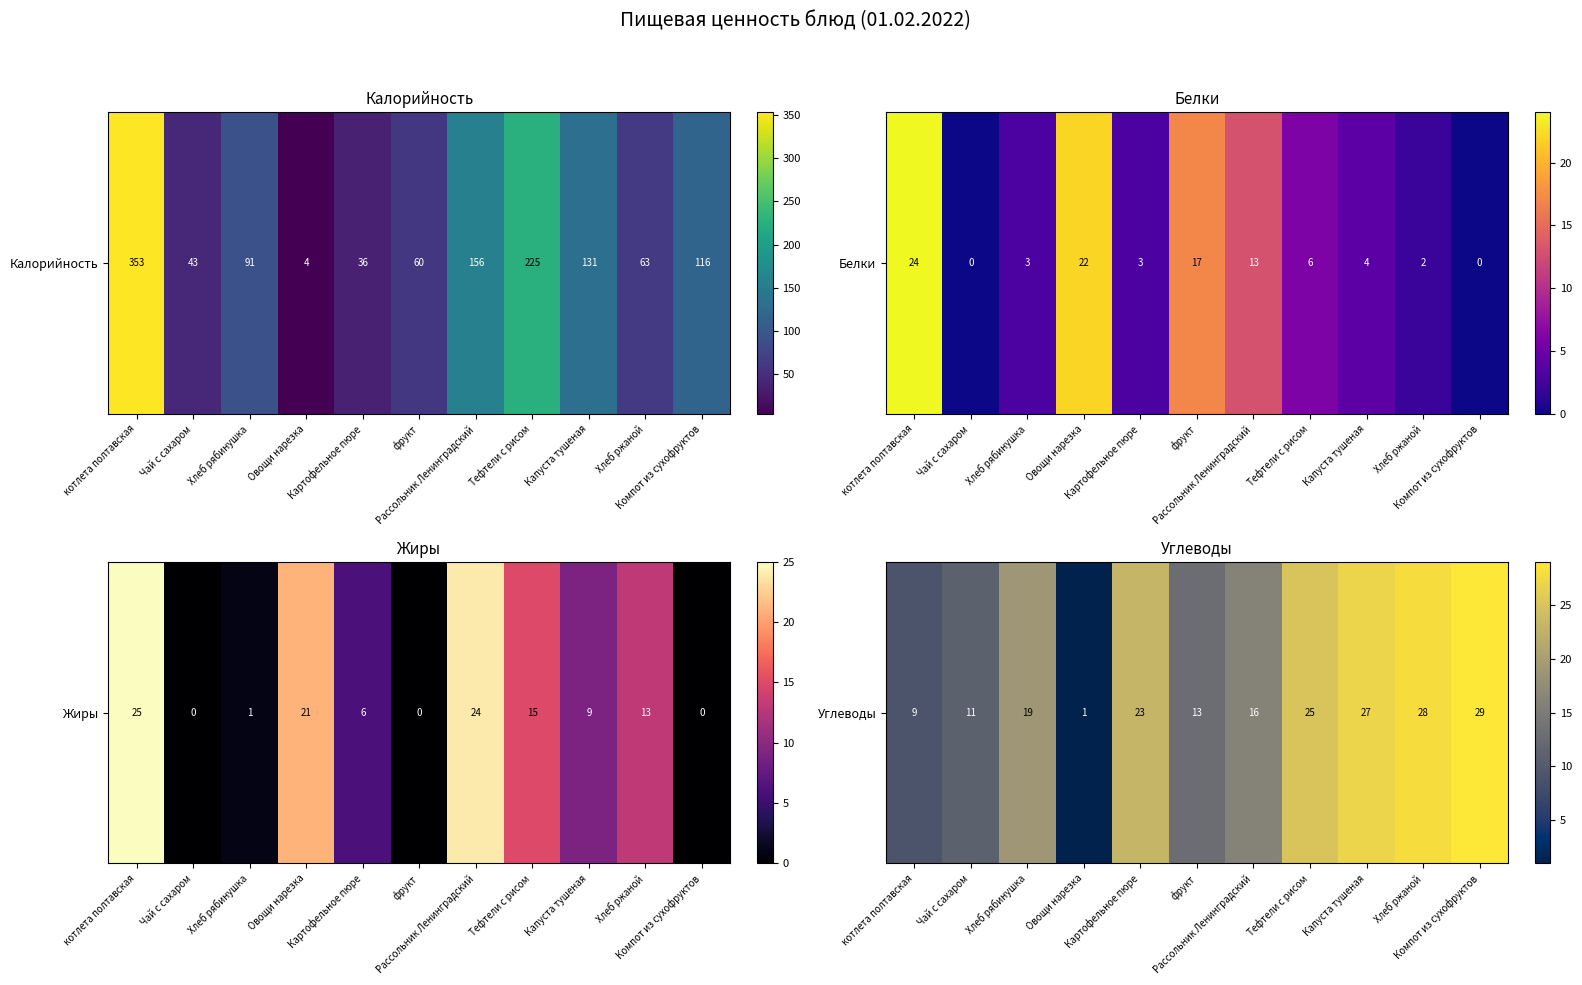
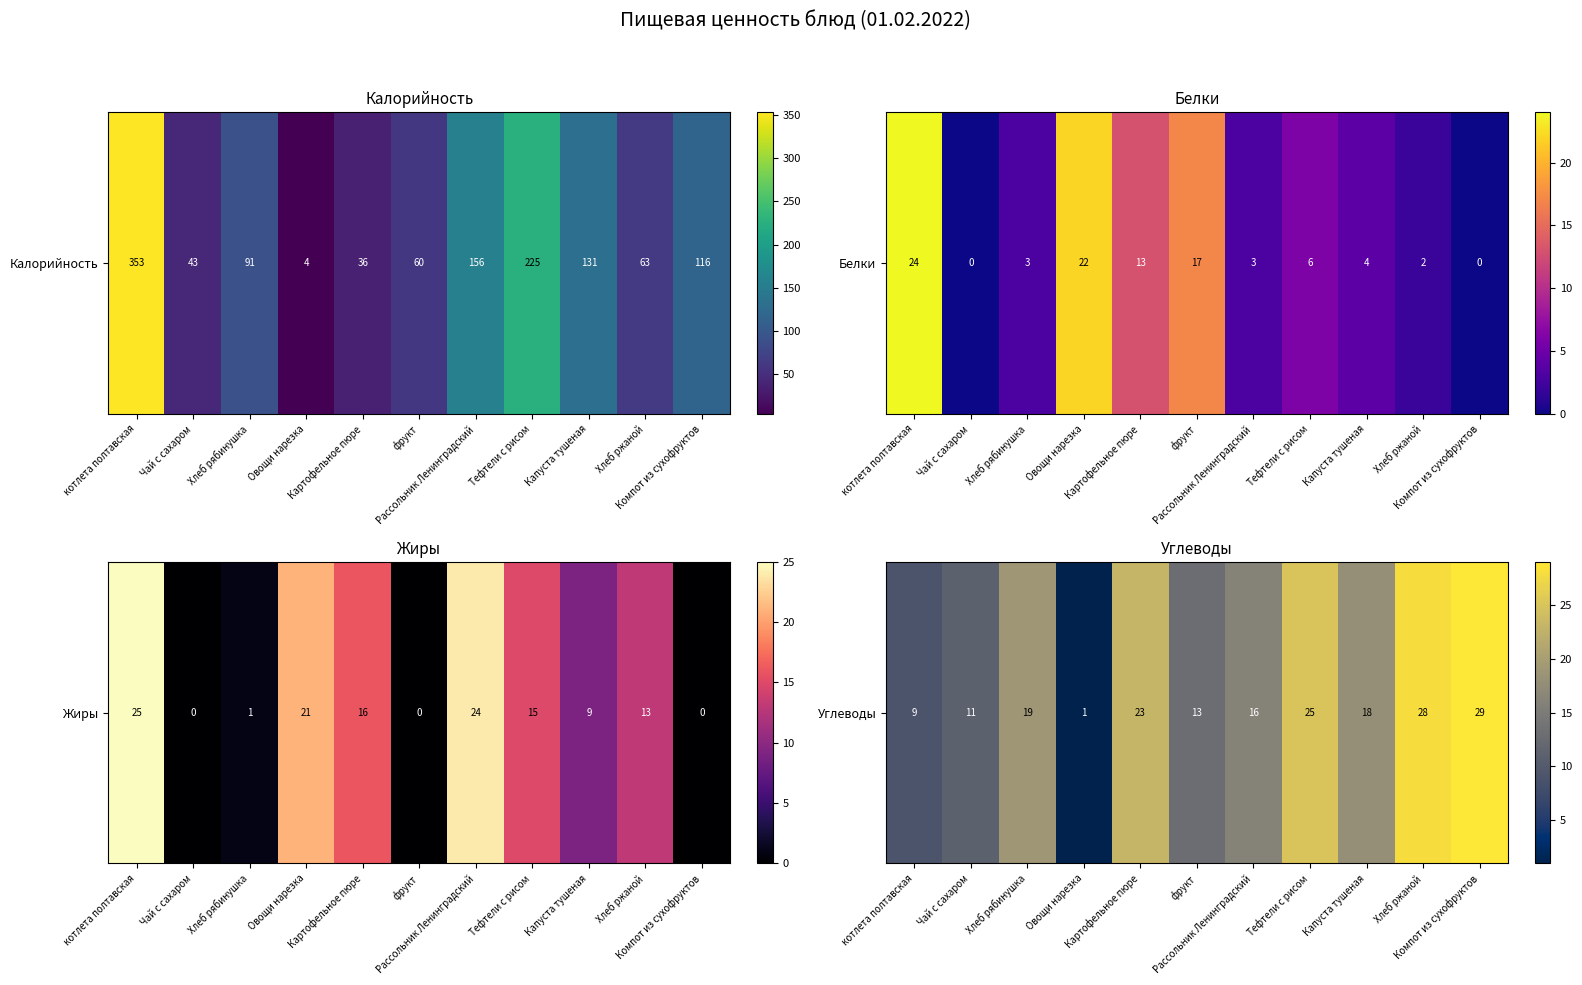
  {
    "Калорийность": {
      "Калорийность": {
        "котлета полтавская": 353,
        "Чай с сахаром": 43,
        "Хлеб рябинушка": 91,
        "Овощи нарезка": 4,
        "Картофельное пюре": 36,
        "фрукт": 60,
        "Рассольник Ленинградский": 156,
        "Тефтели с рисом": 225,
        "Капуста тушеная": 131,
        "Хлеб ржаной": 63,
        "Компот из сухофруктов": 116
      }
    },
    "Белки": {
      "Белки": {
        "котлета полтавская": 24,
        "Чай с сахаром": 0,
        "Хлеб рябинушка": 3,
        "Овощи нарезка": 22,
-       "Картофельное пюре": 3,
+       "Картофельное пюре": 13,
        "фрукт": 17,
-       "Рассольник Ленинградский": 13,
+       "Рассольник Ленинградский": 3,
        "Тефтели с рисом": 6,
        "Капуста тушеная": 4,
        "Хлеб ржаной": 2,
        "Компот из сухофруктов": 0
      }
    },
    "Жиры": {
      "Жиры": {
        "котлета полтавская": 25,
        "Чай с сахаром": 0,
        "Хлеб рябинушка": 1,
        "Овощи нарезка": 21,
-       "Картофельное пюре": 6,
+       "Картофельное пюре": 16,
        "фрукт": 0,
        "Рассольник Ленинградский": 24,
        "Тефтели с рисом": 15,
        "Капуста тушеная": 9,
        "Хлеб ржаной": 13,
        "Компот из сухофруктов": 0
      }
    },
    "Углеводы": {
      "Углеводы": {
        "котлета полтавская": 9,
        "Чай с сахаром": 11,
        "Хлеб рябинушка": 19,
        "Овощи нарезка": 1,
        "Картофельное пюре": 23,
        "фрукт": 13,
        "Рассольник Ленинградский": 16,
        "Тефтели с рисом": 25,
-       "Капуста тушеная": 27,
+       "Капуста тушеная": 18,
        "Хлеб ржаной": 28,
        "Компот из сухофруктов": 29
      }
    }
  }
